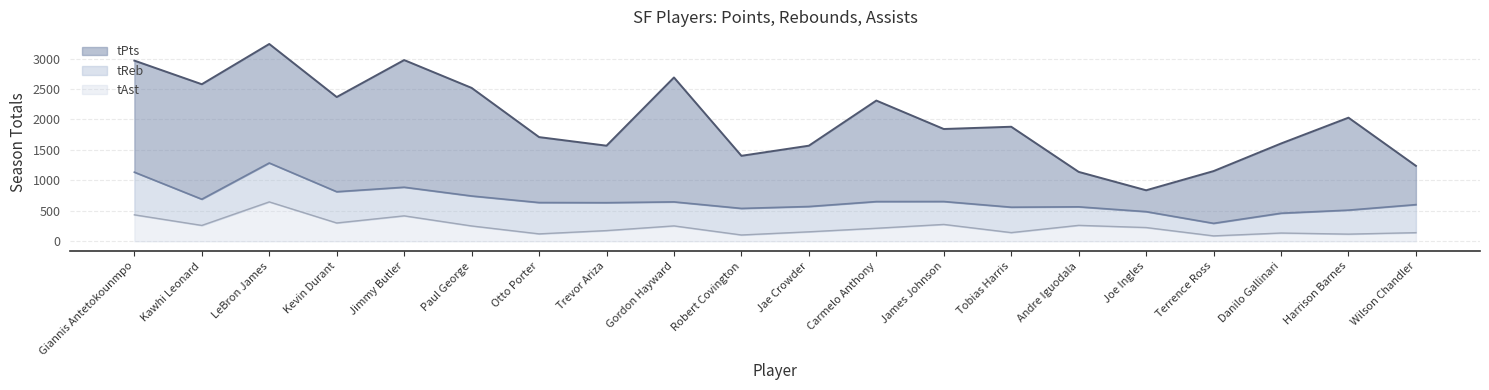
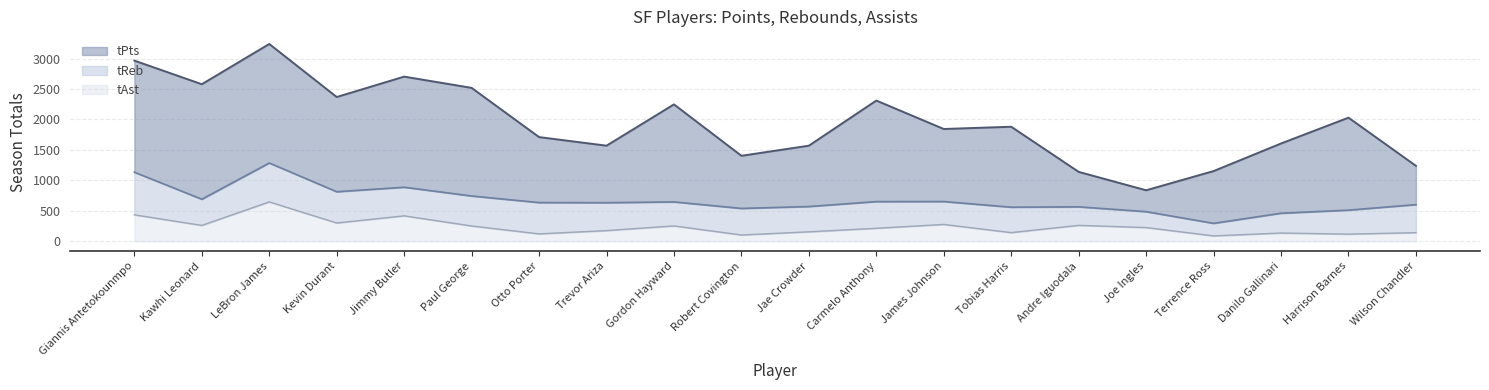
  {
    "tPts": {
      "Giannis Antetokounmpo": 1800,
      "Kawhi Leonard": 1900,
      "LeBron James": 2000,
      "Kevin Durant": 1600,
-     "Jimmy Butler": 2100,
+     "Jimmy Butler": 1800,
      "Paul George": 1800,
      "Otto Porter": 1100,
      "Trevor Ariza": 900,
-     "Gordon Hayward": 2000,
+     "Gordon Hayward": 1600,
      "Robert Covington": 900,
      "Jae Crowder": 1000,
      "Carmelo Anthony": 1700,
      "James Johnson": 1200,
      "Tobias Harris": 1300,
      "Andre Iguodala": 600,
      "Joe Ingles": 400,
      "Terrence Ross": 900,
      "Danilo Gallinari": 1100,
      "Harrison Barnes": 1500,
      "Wilson Chandler": 600
    }
  }
